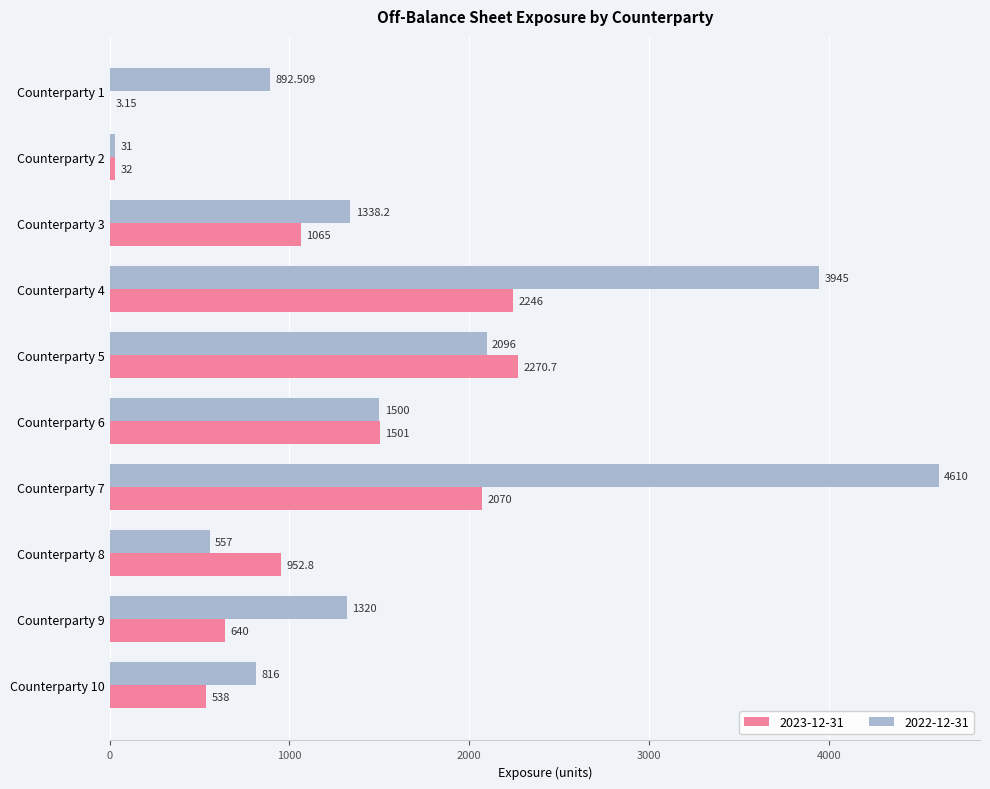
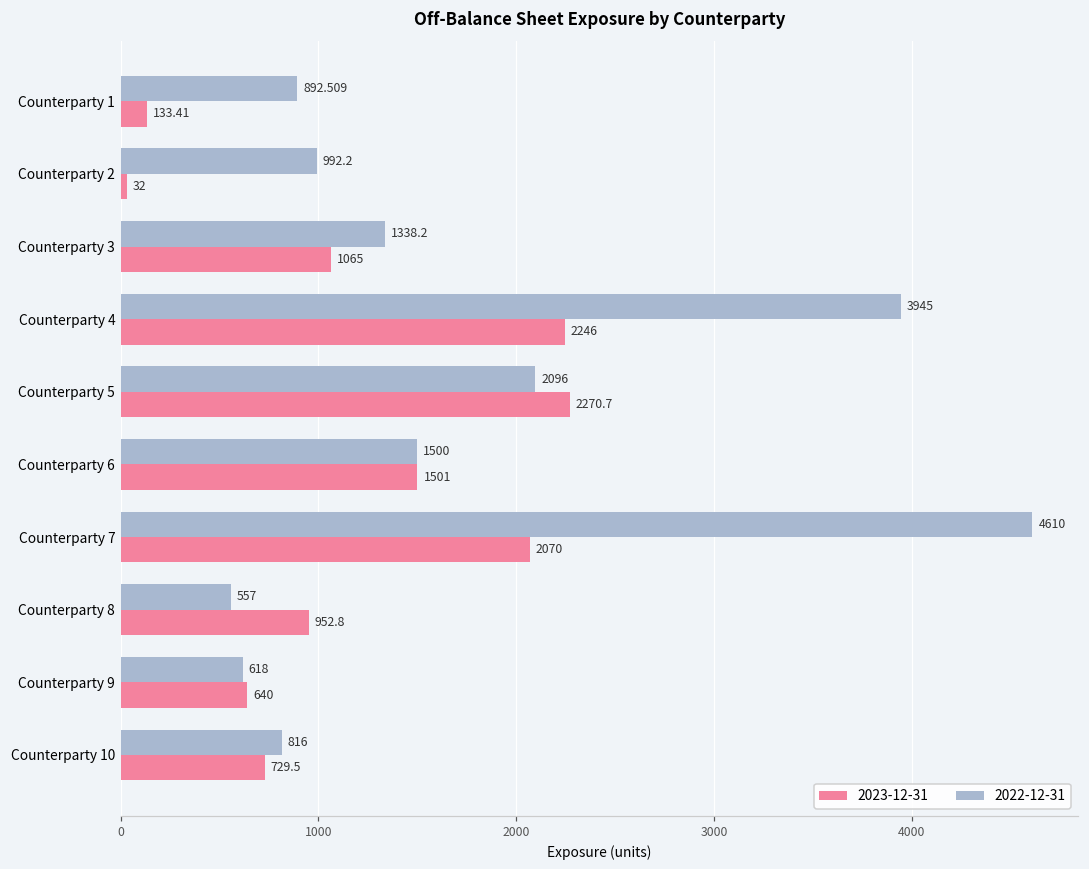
  {
    "2023-12-31": {
-     "Counterparty 1": 3.15,
+     "Counterparty 1": 133.41,
      "Counterparty 2": 32,
      "Counterparty 3": 1065,
      "Counterparty 4": 2246,
      "Counterparty 5": 2270.7,
      "Counterparty 6": 1501,
      "Counterparty 7": 2070,
      "Counterparty 8": 952.8,
      "Counterparty 9": 640,
-     "Counterparty 10": 538
+     "Counterparty 10": 729.5
    },
    "2022-12-31": {
      "Counterparty 1": 892.509,
-     "Counterparty 2": 31,
+     "Counterparty 2": 992.2,
      "Counterparty 3": 1338.2,
      "Counterparty 4": 3945,
      "Counterparty 5": 2096,
      "Counterparty 6": 1500,
      "Counterparty 7": 4610,
      "Counterparty 8": 557,
-     "Counterparty 9": 1320,
+     "Counterparty 9": 618,
      "Counterparty 10": 816
    }
  }
